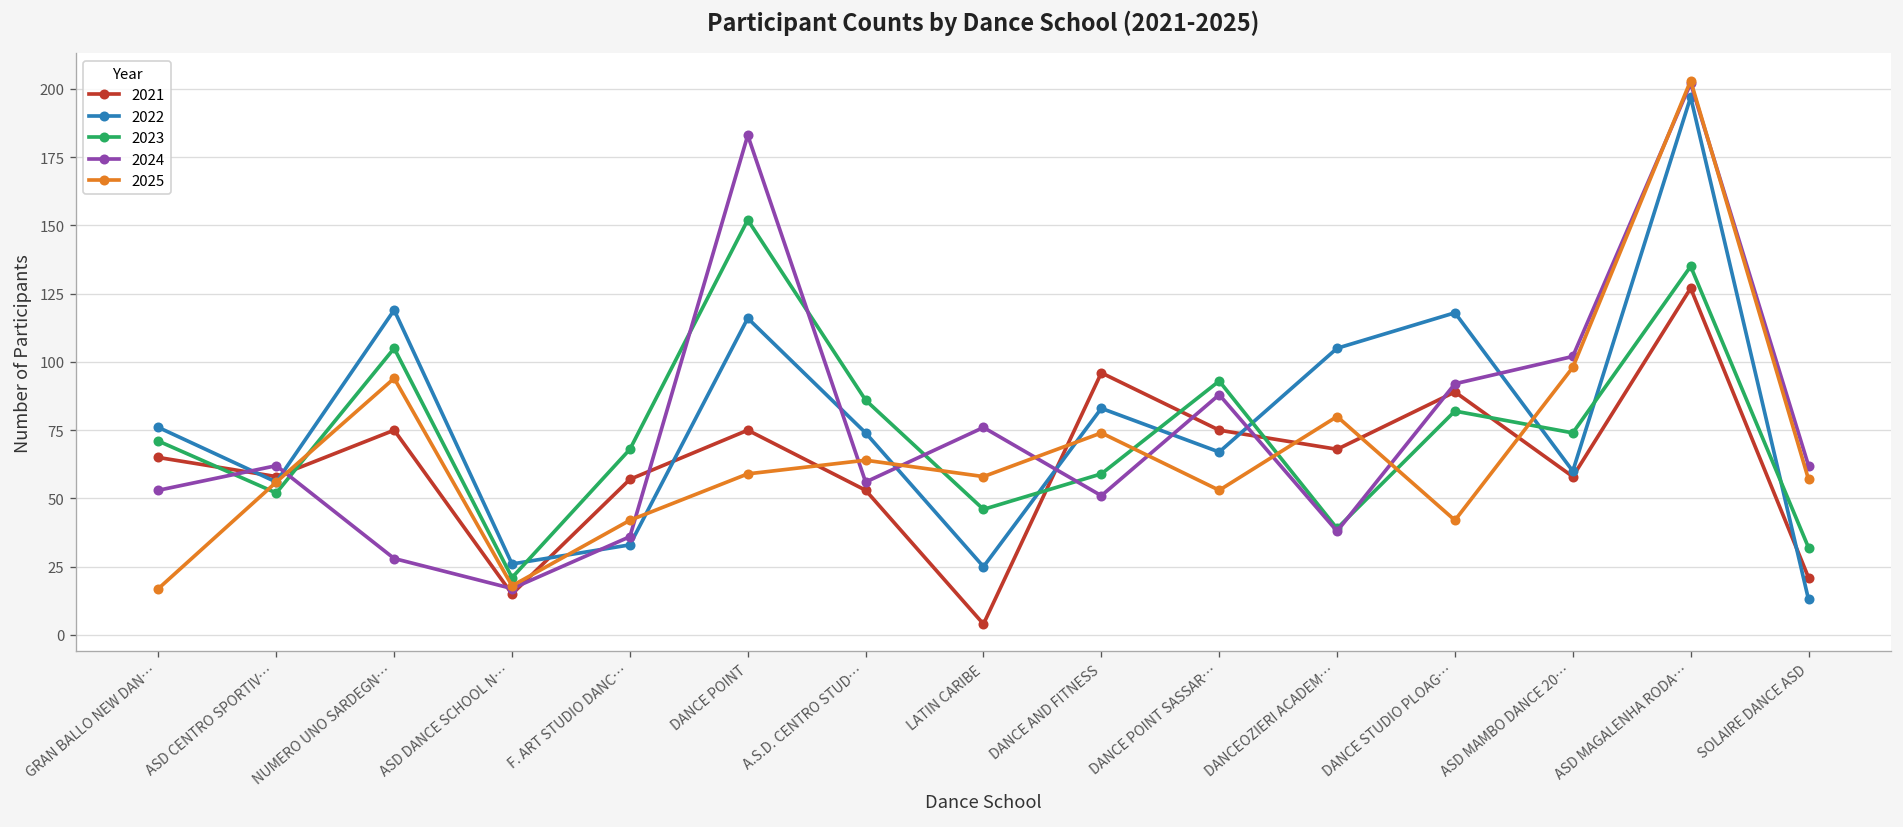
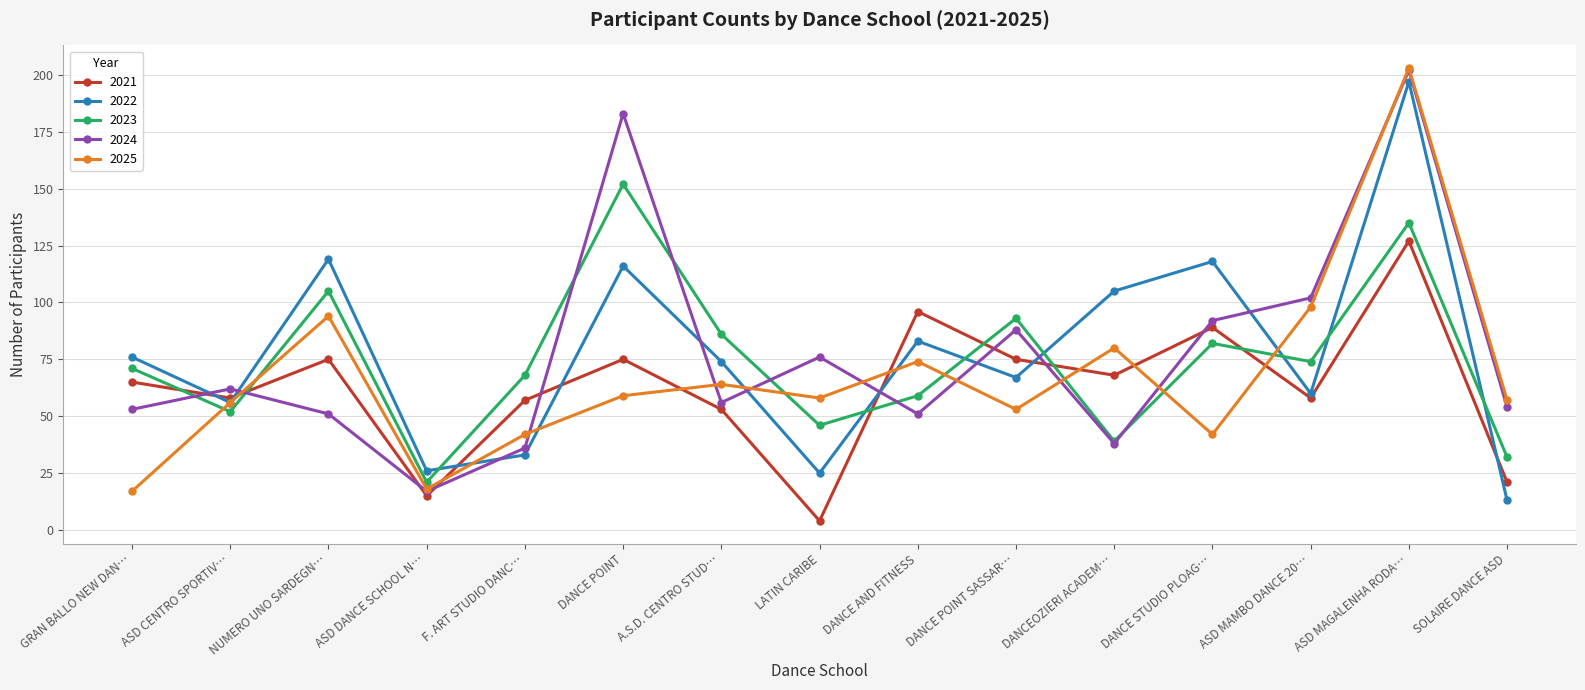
  {
    "2021": {
      "GRAN BALLO NEW DAN…": 65,
      "ASD CENTRO SPORTIV…": 58,
      "NUMERO UNO SARDEGN…": 75,
      "ASD DANCE SCHOOL N…": 15,
      "F. ART STUDIO DANC…": 57,
      "DANCE POINT": 75,
      "A.S.D. CENTRO STUD…": 53,
      "LATIN CARIBE": 4,
      "DANCE AND FITNESS": 96,
      "DANCE POINT SASSAR…": 75,
      "DANCEOZIERI ACADEM…": 68,
      "DANCE STUDIO PLOAG…": 89,
      "ASD MAMBO DANCE 20…": 58,
      "ASD MAGALENHA RODA…": 127,
      "SOLAIRE DANCE ASD": 21
    },
    "2022": {
      "GRAN BALLO NEW DAN…": 76,
      "NUMERO UNO SARDEGN…": 119,
      "ASD DANCE SCHOOL N…": 26,
      "F. ART STUDIO DANC…": 33,
      "DANCE POINT": 116,
      "A.S.D. CENTRO STUD…": 74,
      "LATIN CARIBE": 25,
      "DANCE AND FITNESS": 83,
      "DANCE POINT SASSAR…": 67,
      "DANCEOZIERI ACADEM…": 105,
      "DANCE STUDIO PLOAG…": 118,
      "ASD MAMBO DANCE 20…": 60,
      "ASD MAGALENHA RODA…": 197,
      "SOLAIRE DANCE ASD": 13
    },
    "2023": {
      "GRAN BALLO NEW DAN…": 71,
      "ASD CENTRO SPORTIV…": 52,
      "NUMERO UNO SARDEGN…": 105,
      "ASD DANCE SCHOOL N…": 21,
      "F. ART STUDIO DANC…": 68,
      "DANCE POINT": 152,
      "A.S.D. CENTRO STUD…": 86,
      "LATIN CARIBE": 46,
      "DANCE AND FITNESS": 59,
      "DANCE POINT SASSAR…": 93,
      "DANCE STUDIO PLOAG…": 82,
      "ASD MAMBO DANCE 20…": 74,
      "ASD MAGALENHA RODA…": 135,
      "SOLAIRE DANCE ASD": 32
    },
    "2024": {
      "GRAN BALLO NEW DAN…": 53,
      "ASD CENTRO SPORTIV…": 62,
-     "NUMERO UNO SARDEGN…": 28,
+     "NUMERO UNO SARDEGN…": 51,
      "F. ART STUDIO DANC…": 36,
      "DANCE POINT": 183,
      "A.S.D. CENTRO STUD…": 56,
      "LATIN CARIBE": 76,
      "DANCE AND FITNESS": 51,
      "DANCE POINT SASSAR…": 88,
      "DANCE STUDIO PLOAG…": 92,
      "ASD MAMBO DANCE 20…": 102,
-     "SOLAIRE DANCE ASD": 62
+     "SOLAIRE DANCE ASD": 54
    },
    "2025": {
      "GRAN BALLO NEW DAN…": 17,
      "NUMERO UNO SARDEGN…": 94,
      "F. ART STUDIO DANC…": 42,
      "DANCE POINT": 59,
      "A.S.D. CENTRO STUD…": 64,
      "LATIN CARIBE": 58,
      "DANCE AND FITNESS": 74,
      "DANCE POINT SASSAR…": 53,
      "DANCEOZIERI ACADEM…": 80,
      "DANCE STUDIO PLOAG…": 42,
      "ASD MAMBO DANCE 20…": 98,
      "SOLAIRE DANCE ASD": 57
    }
  }
